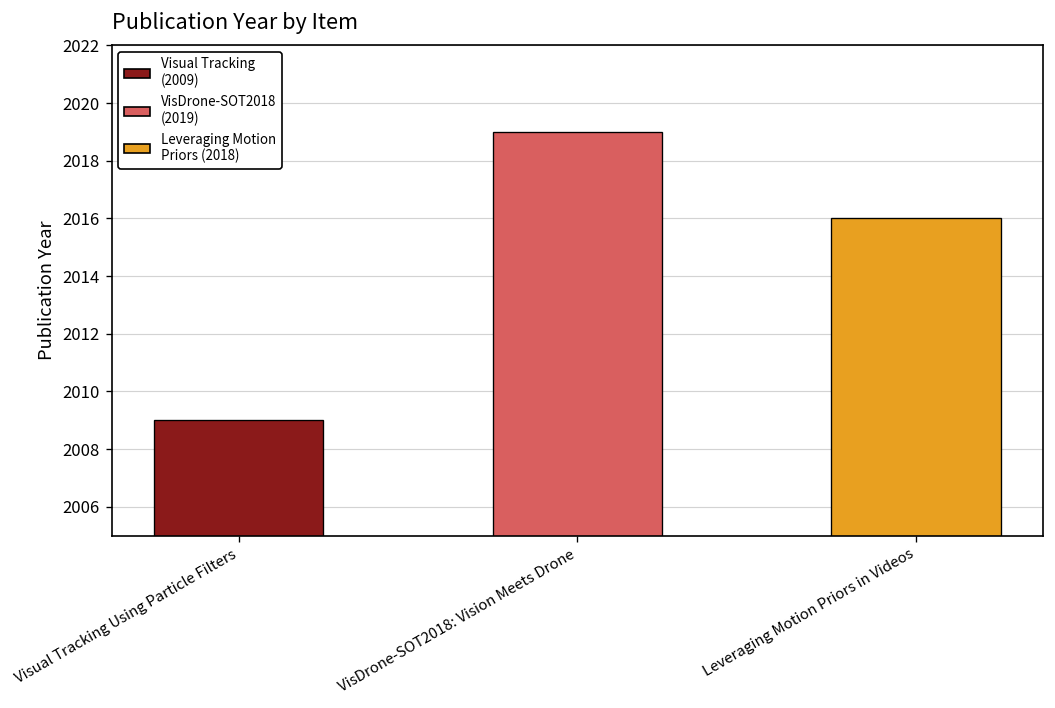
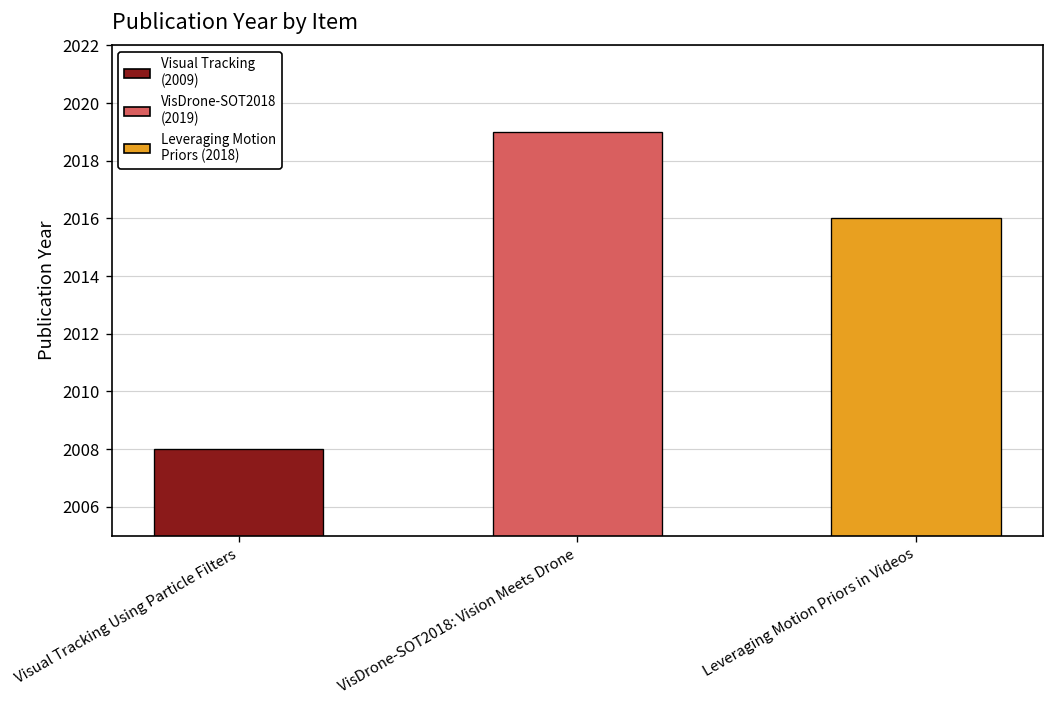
  {
-   "Visual Tracking Using Particle Filters": 2009,
+   "Visual Tracking Using Particle Filters": 2008,
    "VisDrone-SOT2018: Vision Meets Drone": 2019,
    "Leveraging Motion Priors in Videos": 2016
  }
